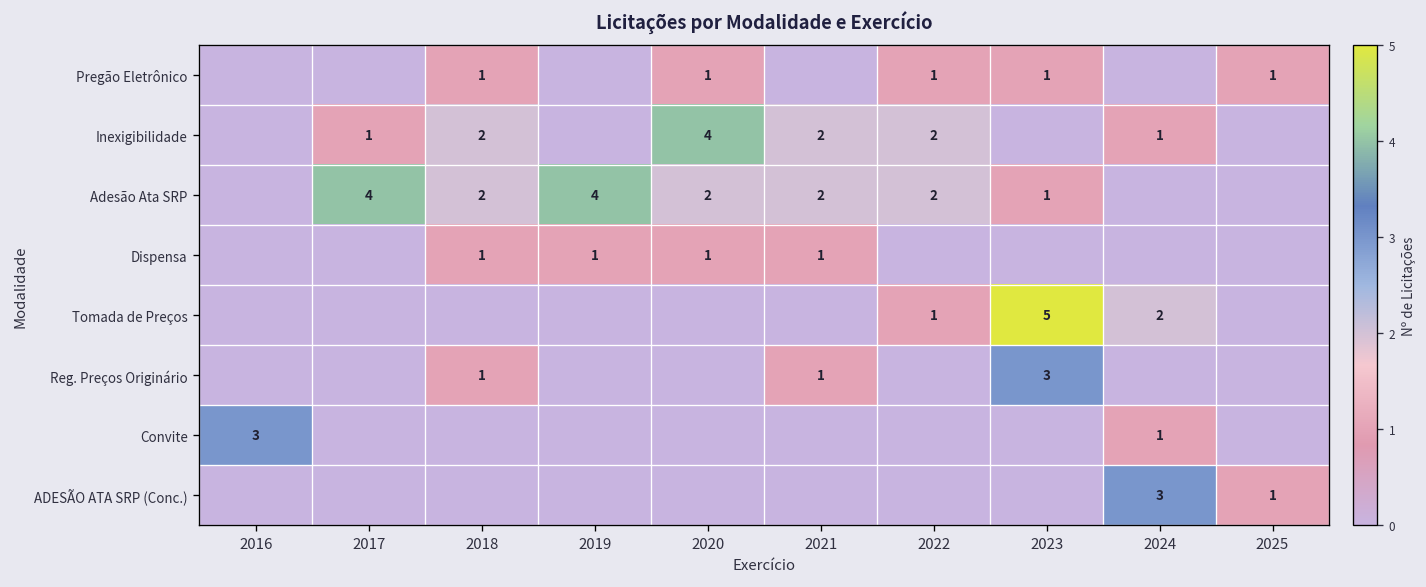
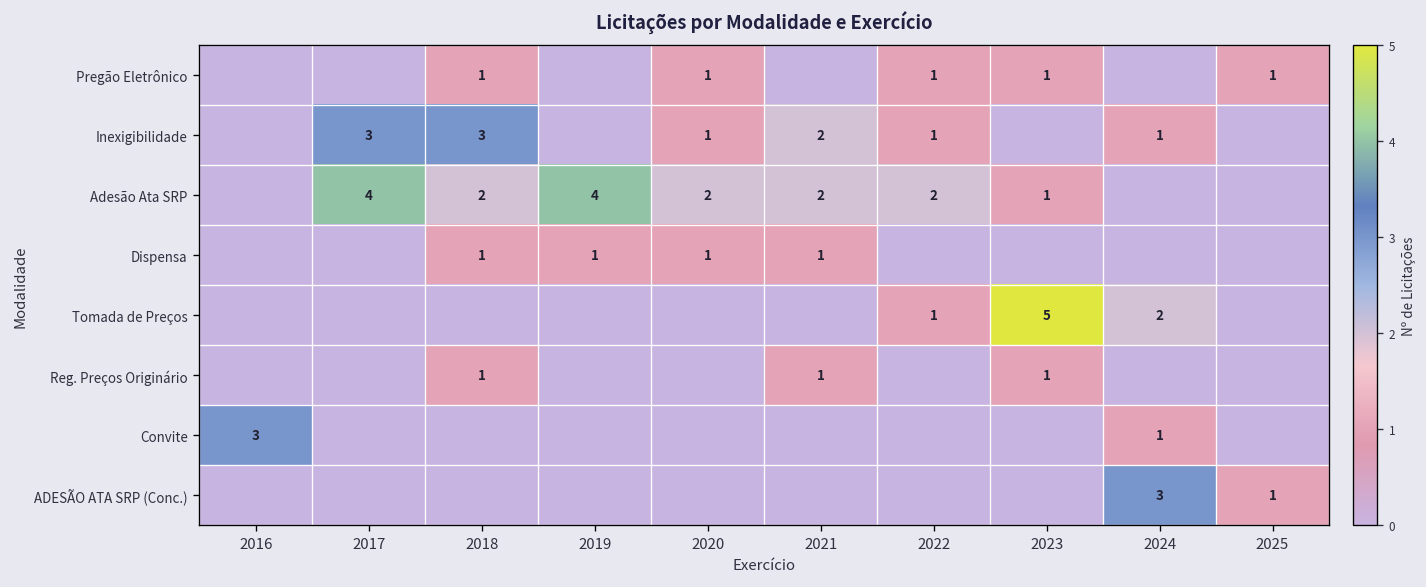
  {
    "Pregão Eletrônico": {
      "2018": 1,
      "2020": 1,
      "2022": 1,
      "2023": 1,
      "2025": 1
    },
    "Inexigibilidade": {
-     "2017": 1,
-     "2018": 2,
-     "2020": 4,
+     "2017": 3,
+     "2018": 3,
+     "2020": 1,
      "2021": 2,
-     "2022": 2,
+     "2022": 1,
      "2024": 1
    },
    "Adesão Ata SRP": {
      "2017": 4,
      "2018": 2,
      "2019": 4,
      "2020": 2,
      "2021": 2,
      "2022": 2,
      "2023": 1
    },
    "Dispensa": {
      "2018": 1,
      "2019": 1,
      "2020": 1,
      "2021": 1
    },
    "Tomada de Preços": {
      "2022": 1,
      "2023": 5,
      "2024": 2
    },
    "Reg. Preços Originário": {
      "2018": 1,
      "2021": 1,
-     "2023": 3
+     "2023": 1
    },
    "Convite": {
      "2016": 3,
      "2024": 1
    },
    "ADESÃO ATA SRP (Conc.)": {
      "2024": 3,
      "2025": 1
    }
  }
